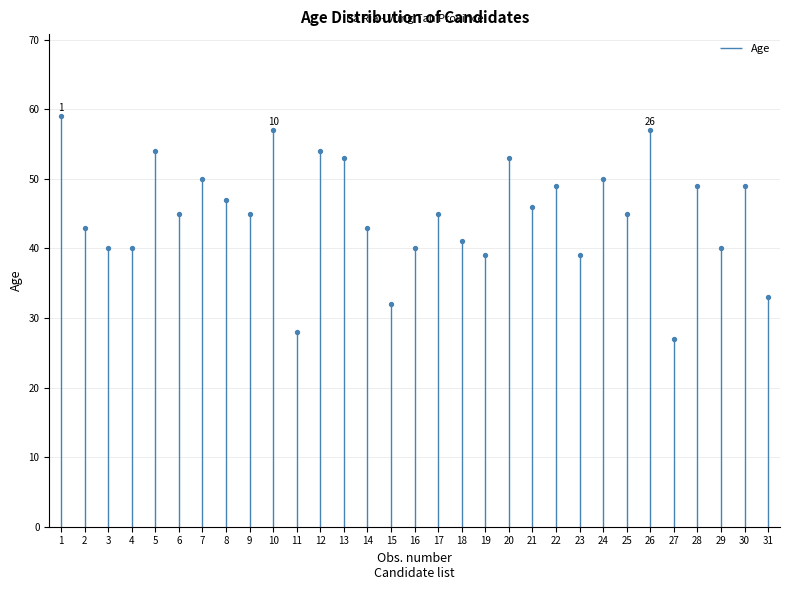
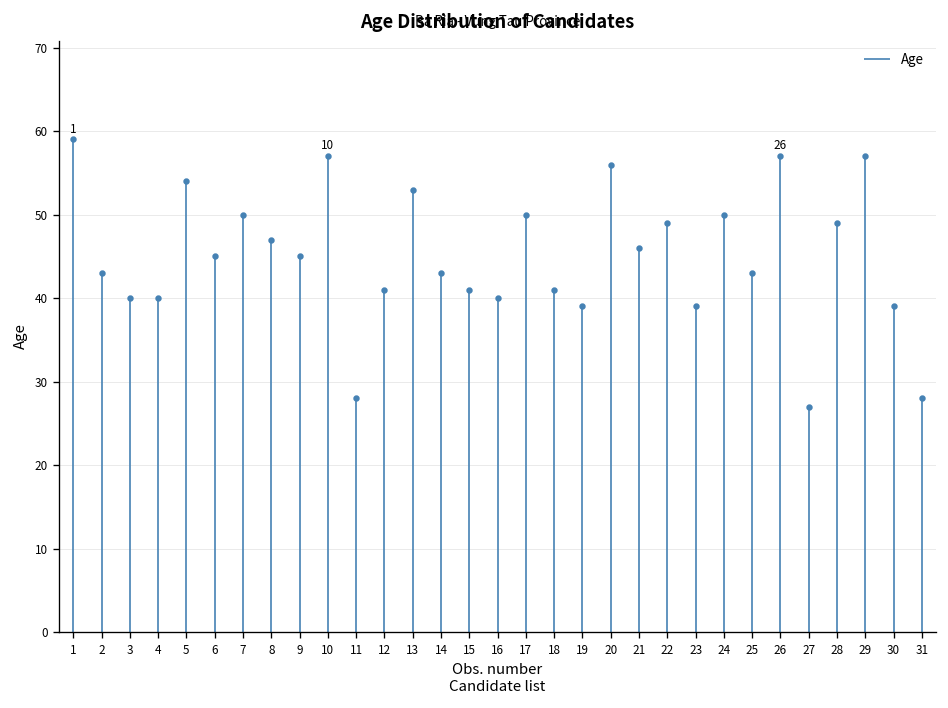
  {
-   "12": 54,
-   "15": 32,
-   "17": 45,
-   "20": 53,
-   "25": 45,
-   "29": 40,
-   "30": 49,
-   "31": 33
+   "12": 41,
+   "15": 41,
+   "17": 50,
+   "20": 56,
+   "25": 43,
+   "29": 57,
+   "30": 39,
+   "31": 28
  }
